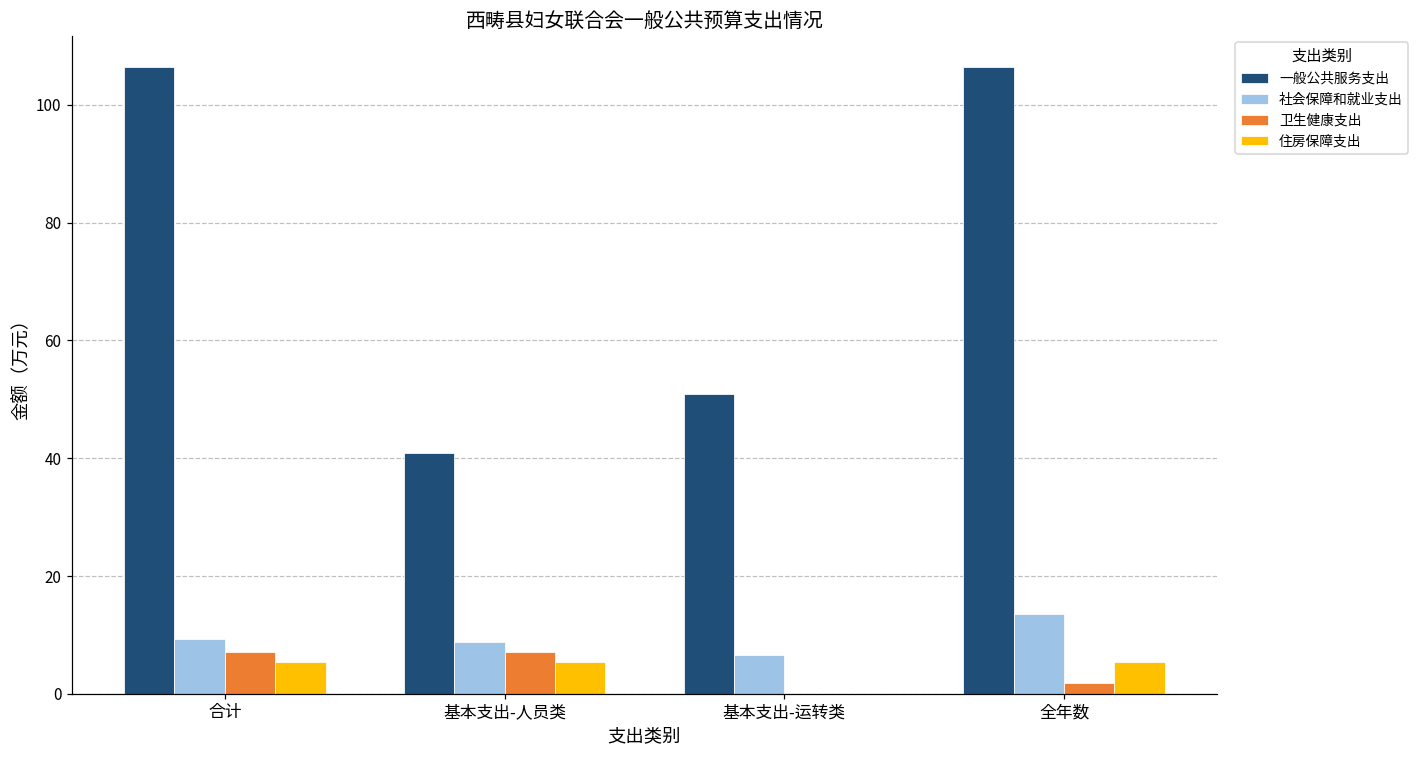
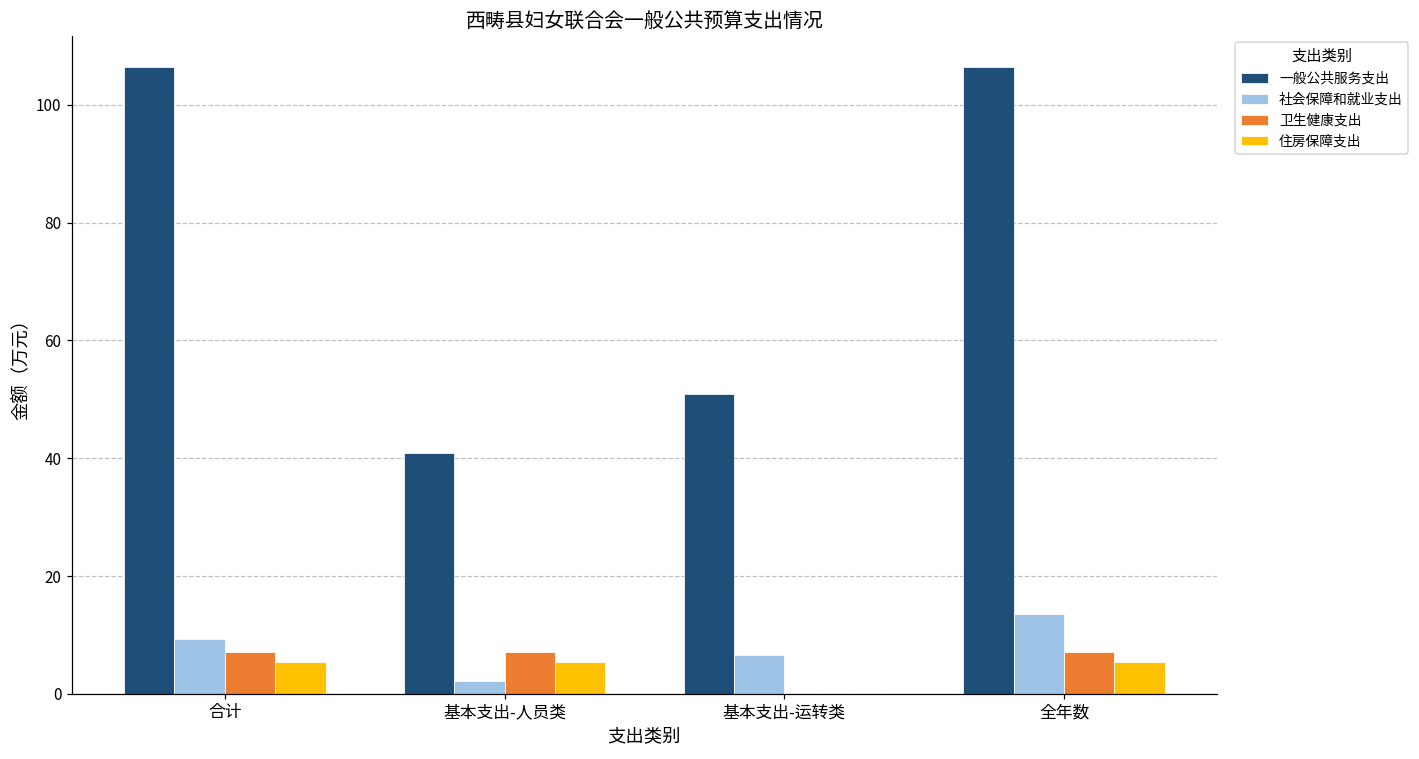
  {
    "一般公共服务支出": {
      "合计": 106,
      "基本支出-人员类": 41,
      "基本支出-运转类": 51,
      "全年数": 106
    },
    "社会保障和就业支出": {
      "合计": 9,
-     "基本支出-人员类": 9,
+     "基本支出-人员类": 2,
      "基本支出-运转类": 7,
      "全年数": 14
    },
    "卫生健康支出": {
      "合计": 7,
      "基本支出-人员类": 7,
      "基本支出-运转类": 0,
-     "全年数": 2
+     "全年数": 7
    },
    "住房保障支出": {
      "合计": 5,
      "基本支出-人员类": 5,
      "基本支出-运转类": 0,
      "全年数": 5
    }
  }
